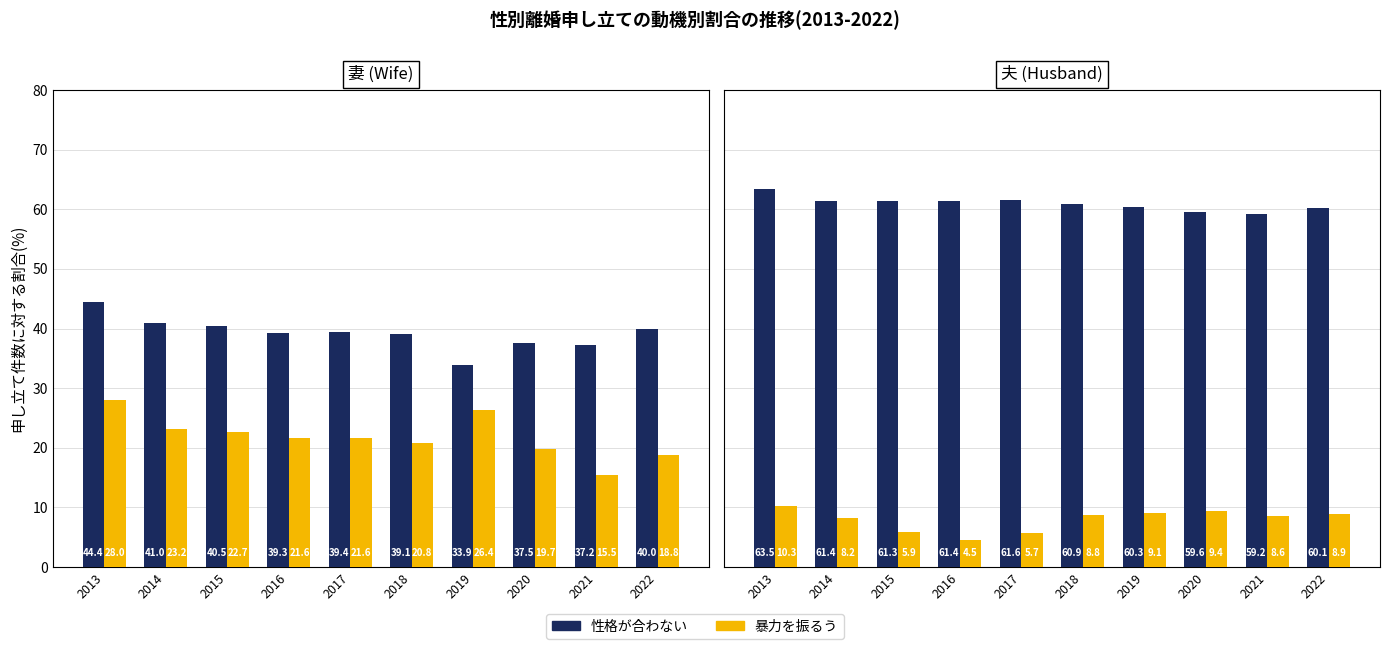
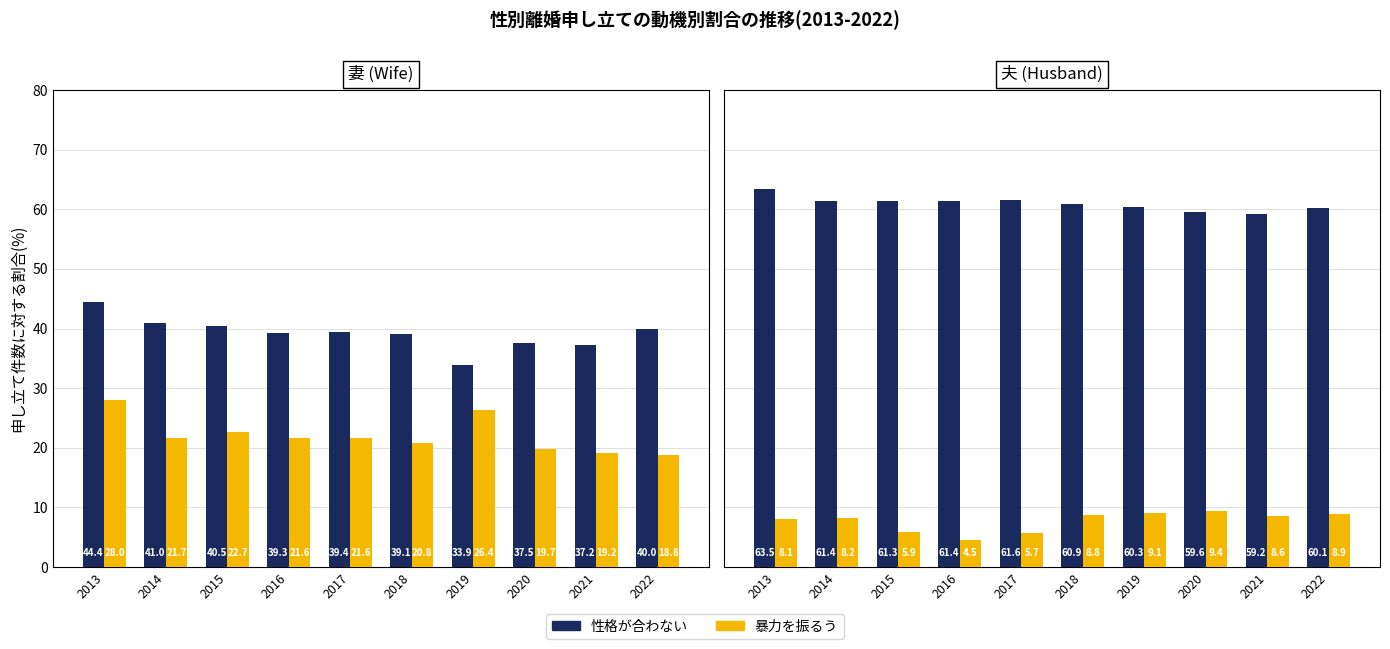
  {
    "妻 (Wife)": {
      "性格が合わない": {
        "2013": 44.4,
        "2014": 41.0,
        "2015": 40.5,
        "2016": 39.3,
        "2017": 39.4,
        "2018": 39.1,
        "2019": 33.9,
        "2020": 37.5,
        "2021": 37.2,
        "2022": 40.0
      },
      "暴力を振るう": {
        "2013": 28.0,
-       "2014": 23.2,
+       "2014": 21.7,
        "2015": 22.7,
        "2016": 21.6,
        "2017": 21.6,
        "2018": 20.8,
        "2019": 26.4,
        "2020": 19.7,
-       "2021": 15.5,
+       "2021": 19.2,
        "2022": 18.8
      }
    },
    "夫 (Husband)": {
      "性格が合わない": {
        "2013": 63.5,
        "2014": 61.4,
        "2015": 61.3,
        "2016": 61.4,
        "2017": 61.6,
        "2018": 60.9,
        "2019": 60.3,
        "2020": 59.6,
        "2021": 59.2,
        "2022": 60.1
      },
      "暴力を振るう": {
-       "2013": 10.3,
+       "2013": 8.1,
        "2014": 8.2,
        "2015": 5.9,
        "2016": 4.5,
        "2017": 5.7,
        "2018": 8.8,
        "2019": 9.1,
        "2020": 9.4,
        "2021": 8.6,
        "2022": 8.9
      }
    }
  }
